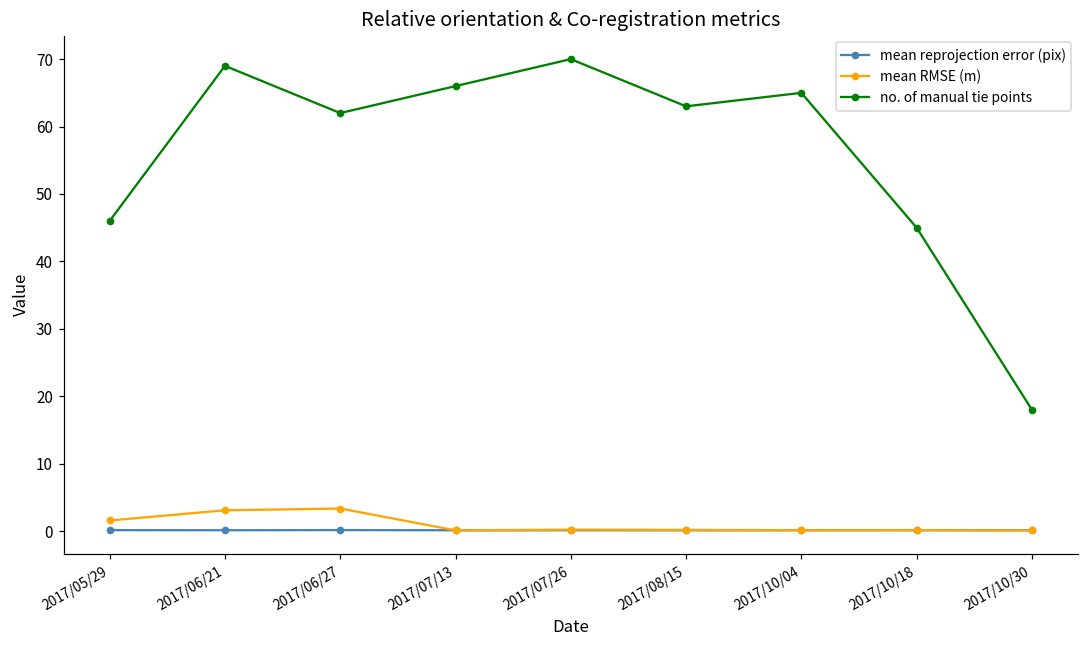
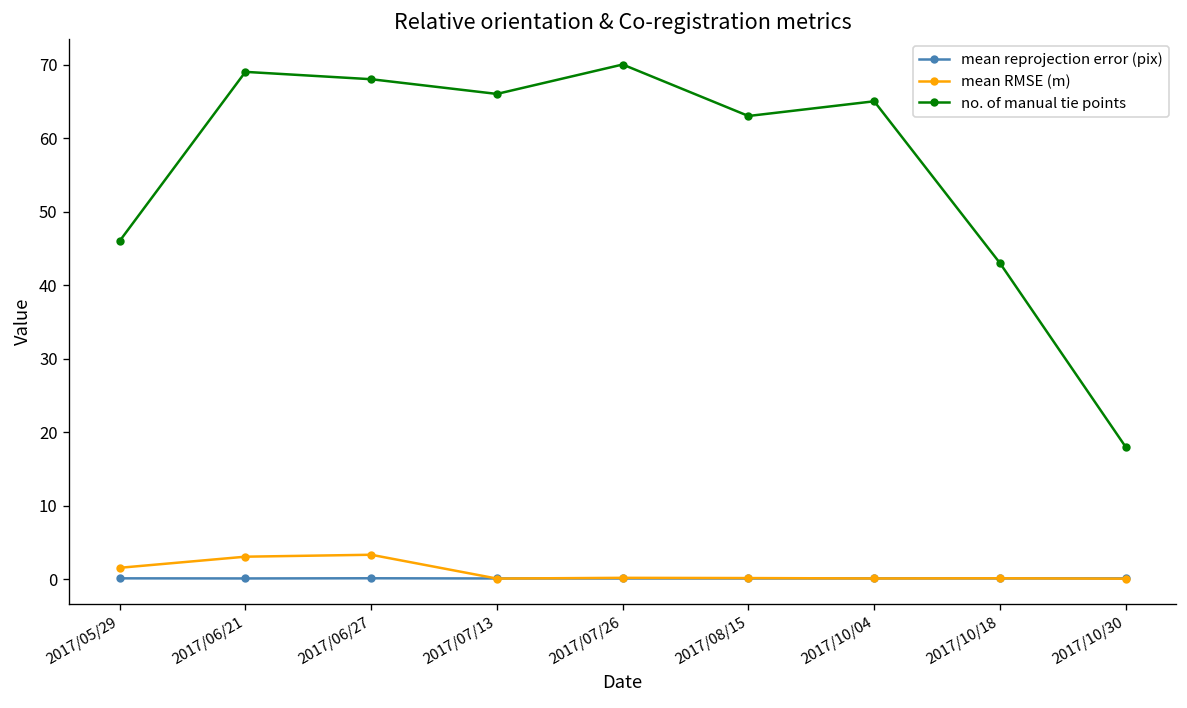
  {
    "mean reprojection error (pix)": {
      "2017/05/29": 0,
      "2017/06/21": 0,
      "2017/06/27": 0
    },
    "mean RMSE (m)": {
      "2017/05/29": 2,
      "2017/06/21": 3,
      "2017/06/27": 3
    },
    "no. of manual tie points": {
      "2017/05/29": 46,
      "2017/06/21": 69,
-     "2017/06/27": 62,
+     "2017/06/27": 68,
      "2017/07/13": 66,
      "2017/07/26": 70,
      "2017/08/15": 63,
      "2017/10/04": 65,
-     "2017/10/18": 45,
+     "2017/10/18": 43,
      "2017/10/30": 18
    }
  }
